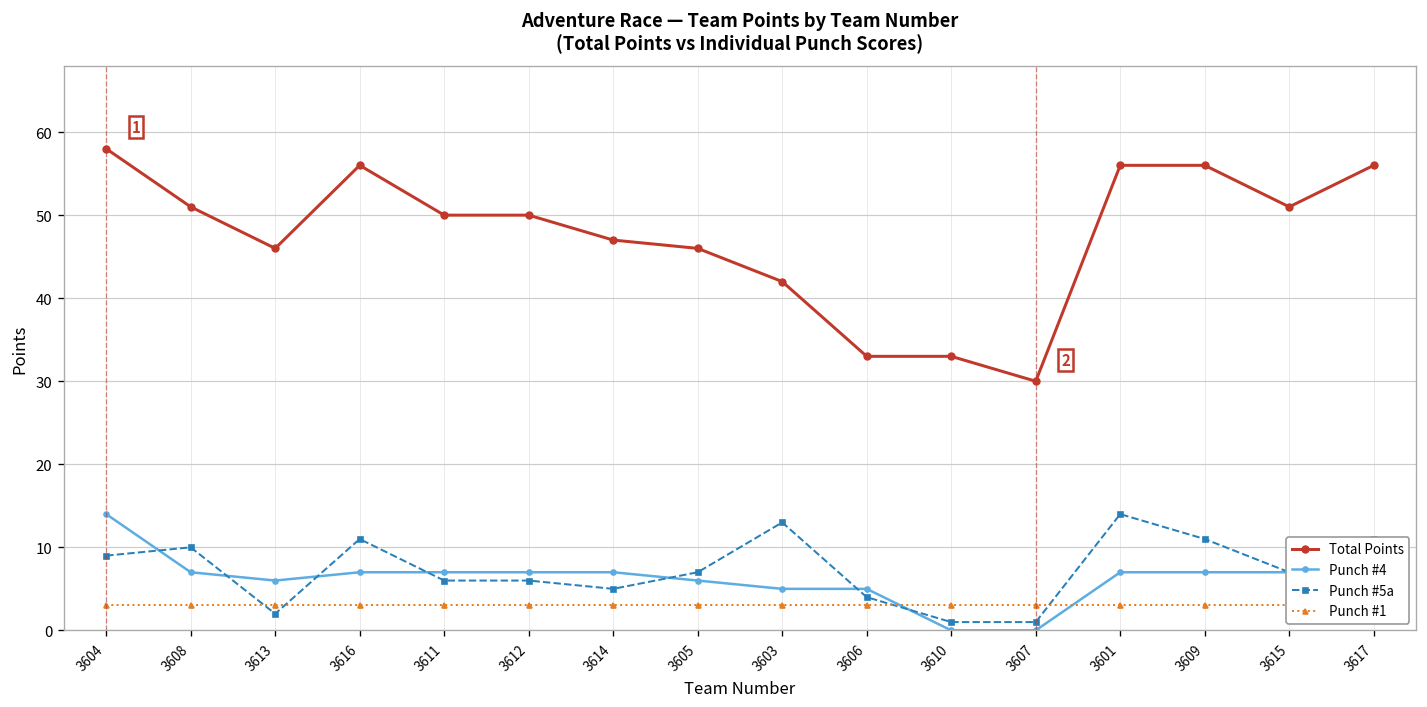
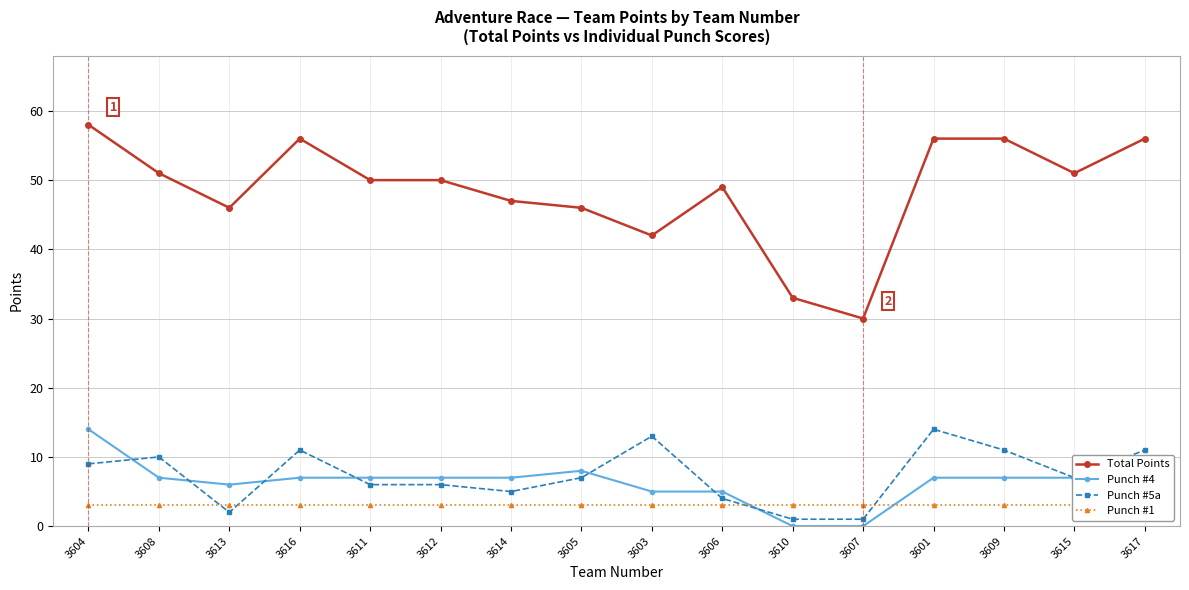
  {
    "Total Points": {
      "3608": 51,
      "3613": 46,
      "3616": 56,
      "3611": 50,
      "3612": 50,
      "3614": 47,
      "3605": 46,
      "3603": 42,
-     "3606": 33,
+     "3606": 49,
      "3610": 33,
      "3601": 56,
      "3609": 56,
      "3615": 51,
      "3617": 56
    },
    "Punch #4": {
      "3604": 14,
      "3608": 7,
      "3613": 6,
      "3616": 7,
      "3611": 7,
      "3612": 7,
      "3614": 7,
-     "3605": 6,
+     "3605": 8,
      "3603": 5,
      "3606": 5,
      "3610": 0,
      "3607": 0,
      "3601": 7,
      "3609": 7
    },
    "Punch #5a": {
      "3604": 9,
      "3608": 10,
      "3613": 2,
      "3616": 11,
      "3611": 6,
      "3612": 6,
      "3614": 5,
      "3605": 7,
      "3603": 13,
      "3606": 4,
      "3610": 1,
      "3607": 1,
      "3601": 14,
      "3609": 11,
      "3617": 11
    },
    "Punch #1": {
      "3604": 3,
      "3608": 3,
      "3613": 3,
      "3616": 3,
      "3611": 3,
      "3612": 3,
      "3614": 3,
      "3605": 3,
      "3603": 3,
      "3606": 3,
      "3610": 3,
      "3607": 3,
      "3601": 3,
      "3609": 3
    }
  }
